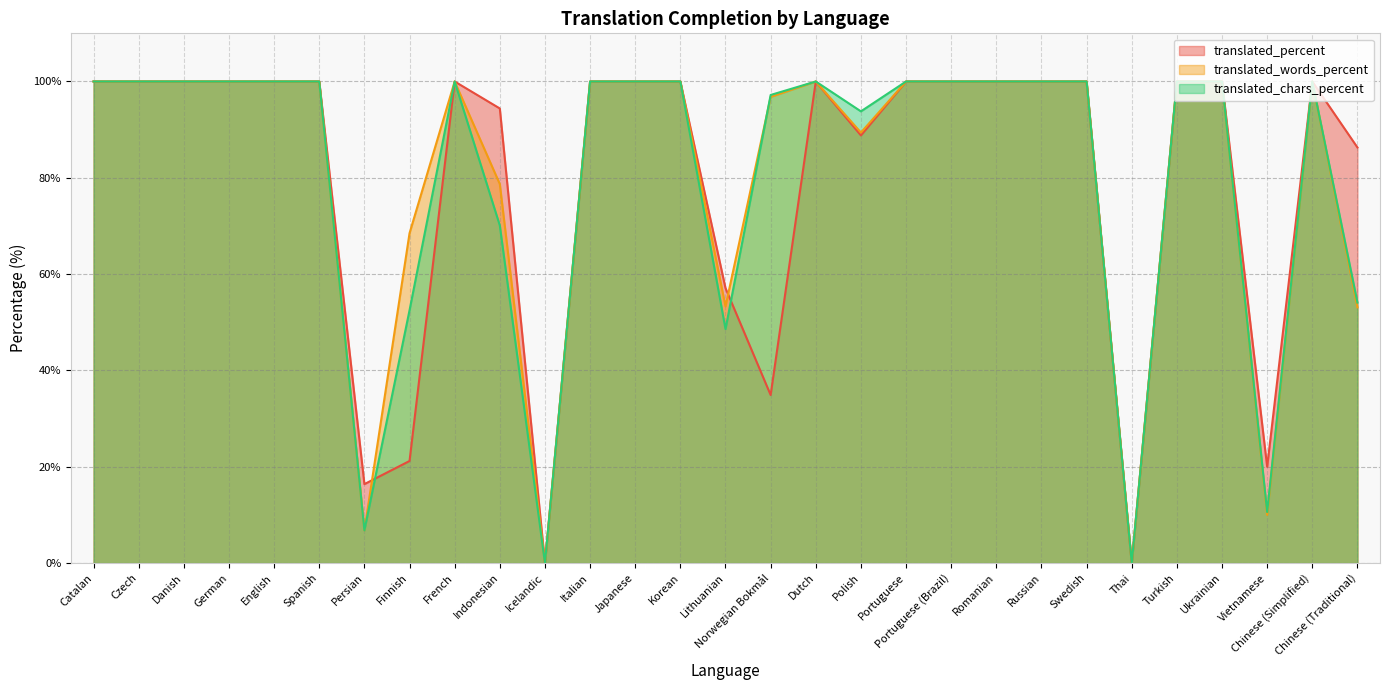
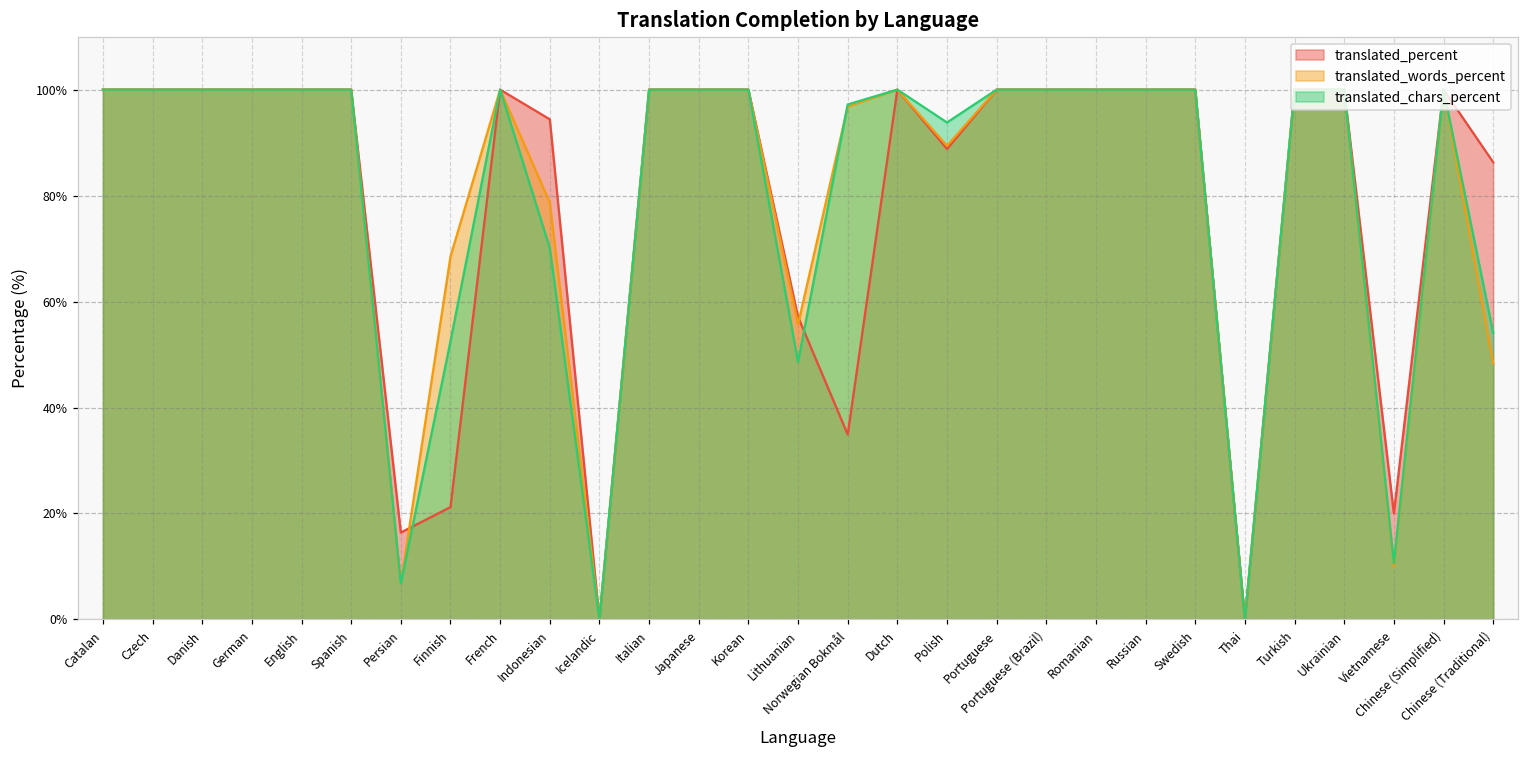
  {
    "translated_percent": {
      "Persian": "16%",
      "Finnish": "21%",
      "Indonesian": "94%",
      "Lithuanian": "57%",
      "Norwegian Bokmål": "35%",
      "Polish": "89%",
      "Vietnamese": "20%",
      "Chinese (Traditional)": "86%"
    },
    "translated_words_percent": {
      "Finnish": "69%",
      "Indonesian": "79%",
-     "Lithuanian": "53%",
+     "Lithuanian": "56%",
      "Polish": "89%",
      "Vietnamese": "10%",
-     "Chinese (Traditional)": "53%"
+     "Chinese (Traditional)": "48%"
    },
    "translated_chars_percent": {
      "Finnish": "53%",
      "Indonesian": "70%",
      "Lithuanian": "49%",
      "Polish": "94%",
      "Vietnamese": "11%",
      "Chinese (Traditional)": "54%"
    }
  }
